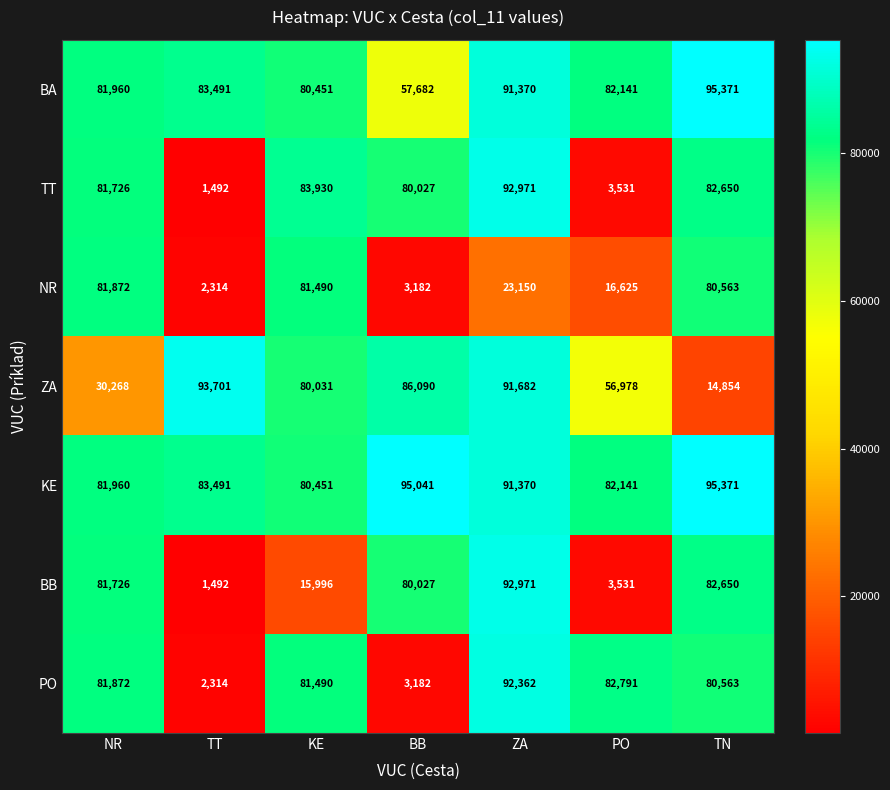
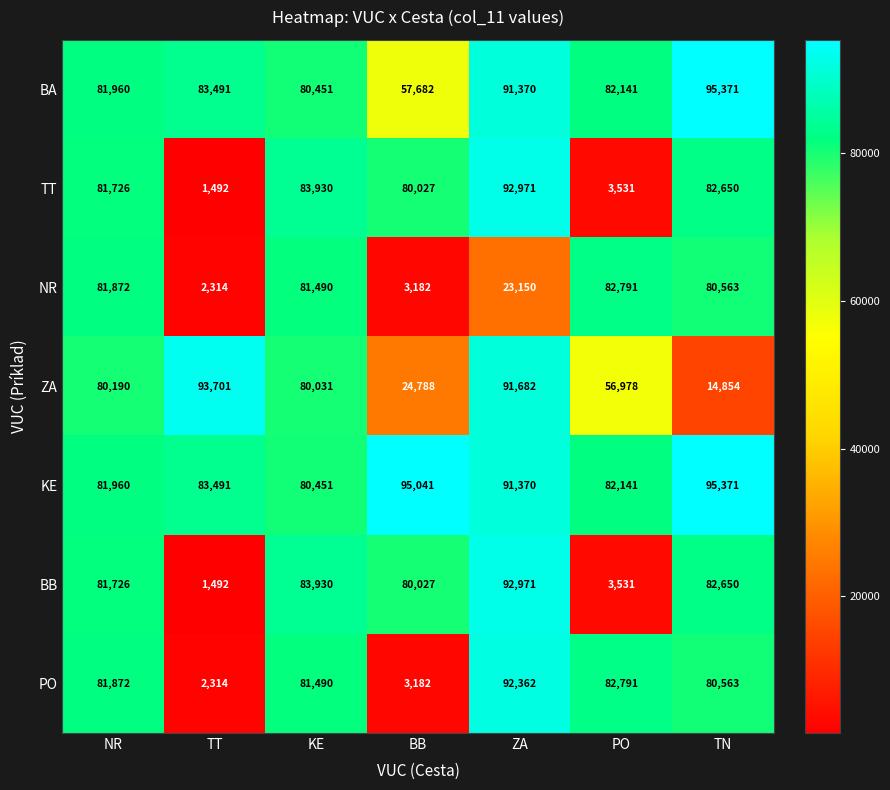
  {
    "BA": {
      "NR": "81,960",
      "TT": "83,491",
      "KE": "80,451",
      "BB": "57,682",
      "ZA": "91,370",
      "PO": "82,141",
      "TN": "95,371"
    },
    "TT": {
      "NR": "81,726",
      "TT": "1,492",
      "KE": "83,930",
      "BB": "80,027",
      "ZA": "92,971",
      "PO": "3,531",
      "TN": "82,650"
    },
    "NR": {
      "NR": "81,872",
      "TT": "2,314",
      "KE": "81,490",
      "BB": "3,182",
      "ZA": "23,150",
-     "PO": "16,625",
+     "PO": "82,791",
      "TN": "80,563"
    },
    "ZA": {
-     "NR": "30,268",
+     "NR": "80,190",
      "TT": "93,701",
      "KE": "80,031",
-     "BB": "86,090",
+     "BB": "24,788",
      "ZA": "91,682",
      "PO": "56,978",
      "TN": "14,854"
    },
    "KE": {
      "NR": "81,960",
      "TT": "83,491",
      "KE": "80,451",
      "BB": "95,041",
      "ZA": "91,370",
      "PO": "82,141",
      "TN": "95,371"
    },
    "BB": {
      "NR": "81,726",
      "TT": "1,492",
-     "KE": "15,996",
+     "KE": "83,930",
      "BB": "80,027",
      "ZA": "92,971",
      "PO": "3,531",
      "TN": "82,650"
    },
    "PO": {
      "NR": "81,872",
      "TT": "2,314",
      "KE": "81,490",
      "BB": "3,182",
      "ZA": "92,362",
      "PO": "82,791",
      "TN": "80,563"
    }
  }
